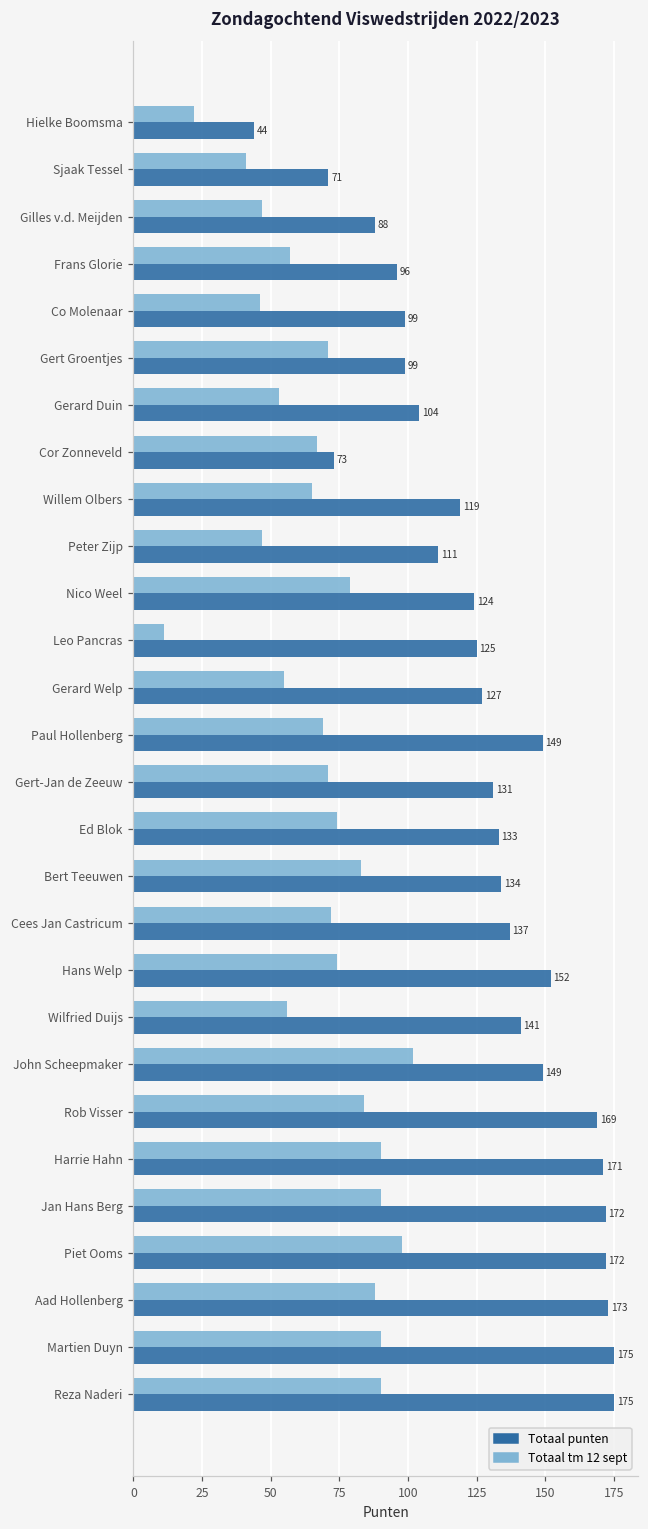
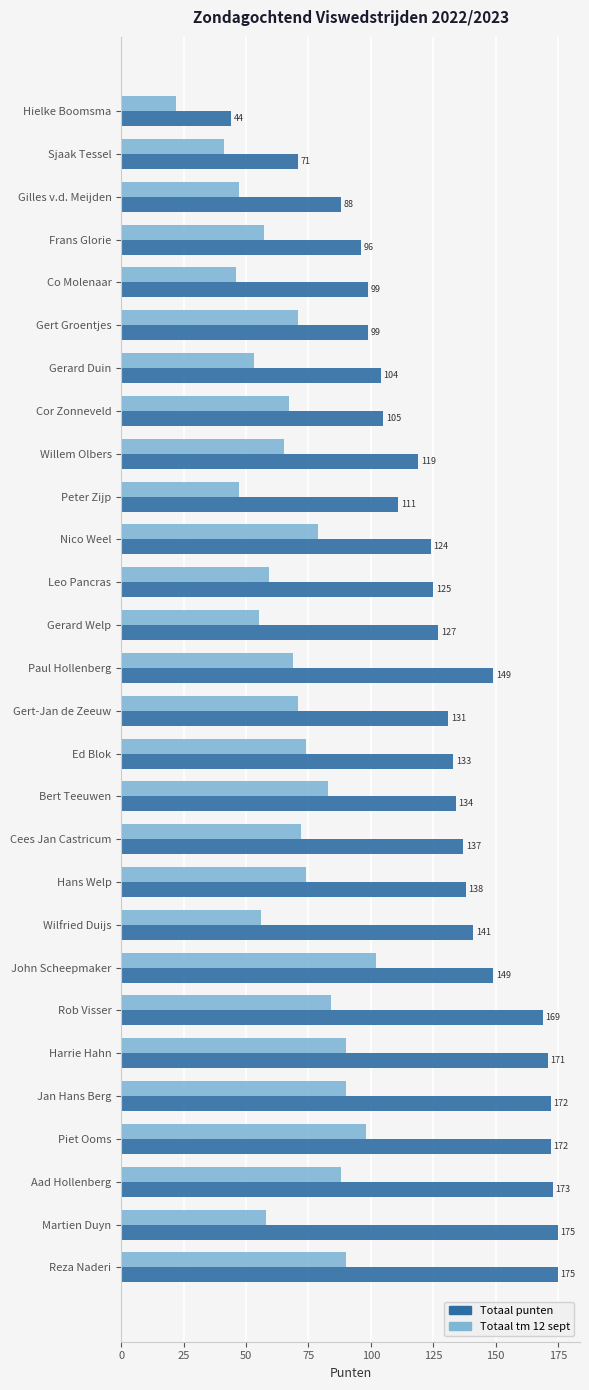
  {
    "Totaal punten": {
      "Hielke Boomsma": 44,
      "Sjaak Tessel": 71,
      "Gilles v.d. Meijden": 88,
      "Frans Glorie": 96,
      "Co Molenaar": 99,
      "Gert Groentjes": 99,
      "Gerard Duin": 104,
-     "Cor Zonneveld": 73,
+     "Cor Zonneveld": 105,
      "Willem Olbers": 119,
      "Peter Zijp": 111,
      "Nico Weel": 124,
      "Leo Pancras": 125,
      "Gerard Welp": 127,
      "Paul Hollenberg": 149,
      "Gert-Jan de Zeeuw": 131,
      "Ed Blok": 133,
      "Bert Teeuwen": 134,
      "Cees Jan Castricum": 137,
-     "Hans Welp": 152,
+     "Hans Welp": 138,
      "Wilfried Duijs": 141,
      "John Scheepmaker": 149,
      "Rob Visser": 169,
      "Harrie Hahn": 171,
      "Jan Hans Berg": 172,
      "Piet Ooms": 172,
      "Aad Hollenberg": 173,
      "Martien Duyn": 175,
      "Reza Naderi": 175
    },
    "Totaal tm 12 sept": {
      "Hielke Boomsma": 22,
      "Sjaak Tessel": 41,
      "Gilles v.d. Meijden": 47,
      "Frans Glorie": 57,
      "Co Molenaar": 46,
      "Gert Groentjes": 71,
      "Gerard Duin": 53,
      "Cor Zonneveld": 67,
      "Willem Olbers": 65,
      "Peter Zijp": 47,
      "Nico Weel": 79,
-     "Leo Pancras": 11,
+     "Leo Pancras": 59,
      "Gerard Welp": 55,
      "Paul Hollenberg": 69,
      "Gert-Jan de Zeeuw": 71,
      "Ed Blok": 74,
      "Bert Teeuwen": 83,
      "Cees Jan Castricum": 72,
      "Hans Welp": 74,
      "Wilfried Duijs": 56,
      "John Scheepmaker": 102,
      "Rob Visser": 84,
      "Harrie Hahn": 90,
      "Jan Hans Berg": 90,
      "Piet Ooms": 98,
      "Aad Hollenberg": 88,
-     "Martien Duyn": 90,
+     "Martien Duyn": 58,
      "Reza Naderi": 90
    }
  }
